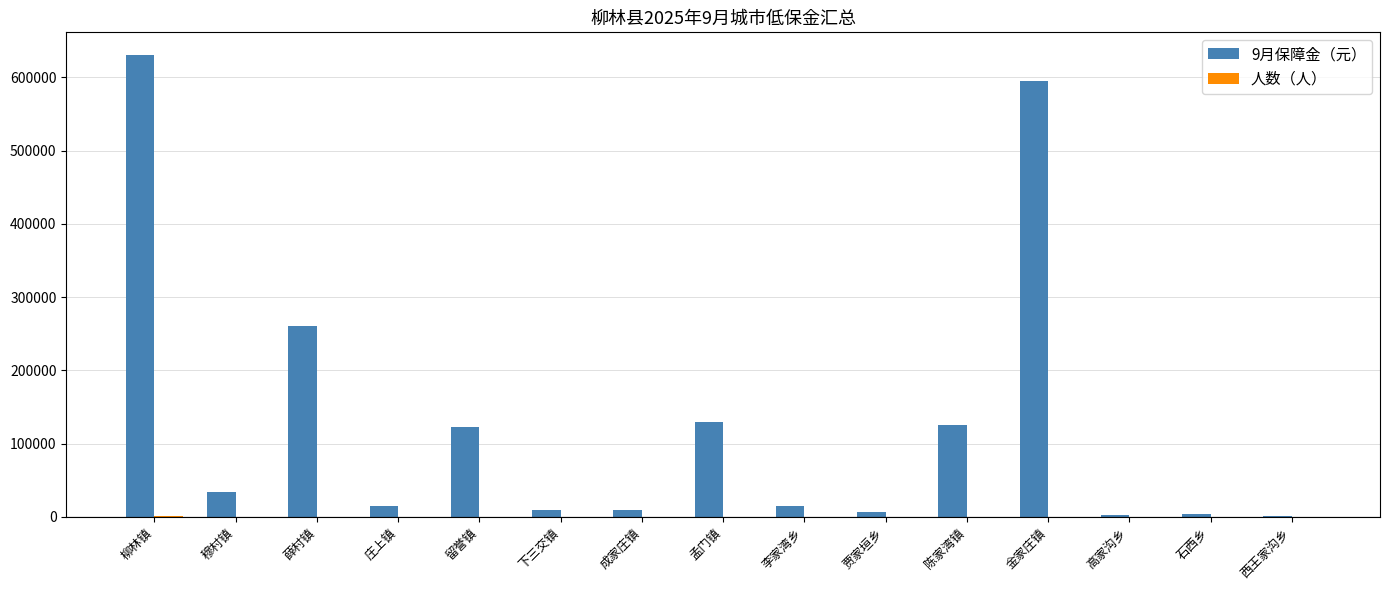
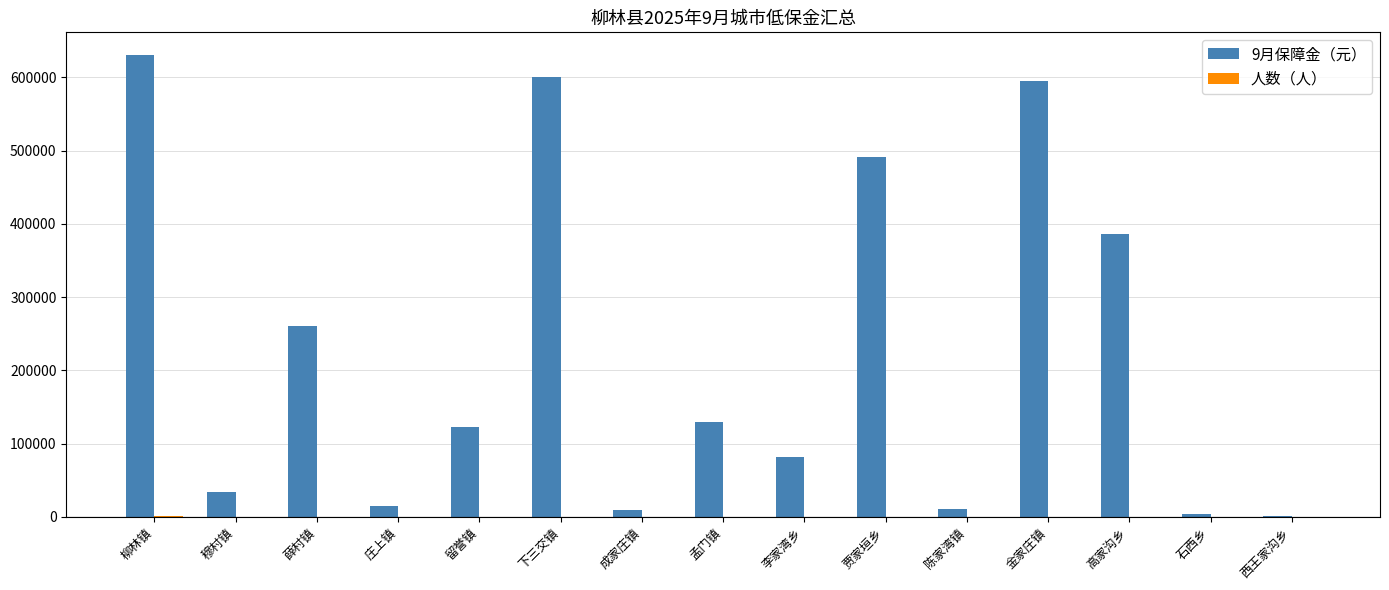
  {
    "9月保障金（元）": {
      "柳林镇": 630000,
      "穆村镇": 30000,
      "薛村镇": 260000,
      "庄上镇": 10000,
      "留誉镇": 120000,
-     "下三交镇": 10000,
+     "下三交镇": 600000,
      "成家庄镇": 10000,
      "孟门镇": 130000,
-     "李家湾乡": 20000,
-     "贾家垣乡": 10000,
-     "陈家湾镇": 130000,
+     "李家湾乡": 80000,
+     "贾家垣乡": 490000,
+     "陈家湾镇": 10000,
      "金家庄镇": 600000,
-     "高家沟乡": 0,
+     "高家沟乡": 390000,
      "石西乡": 0
    }
  }
